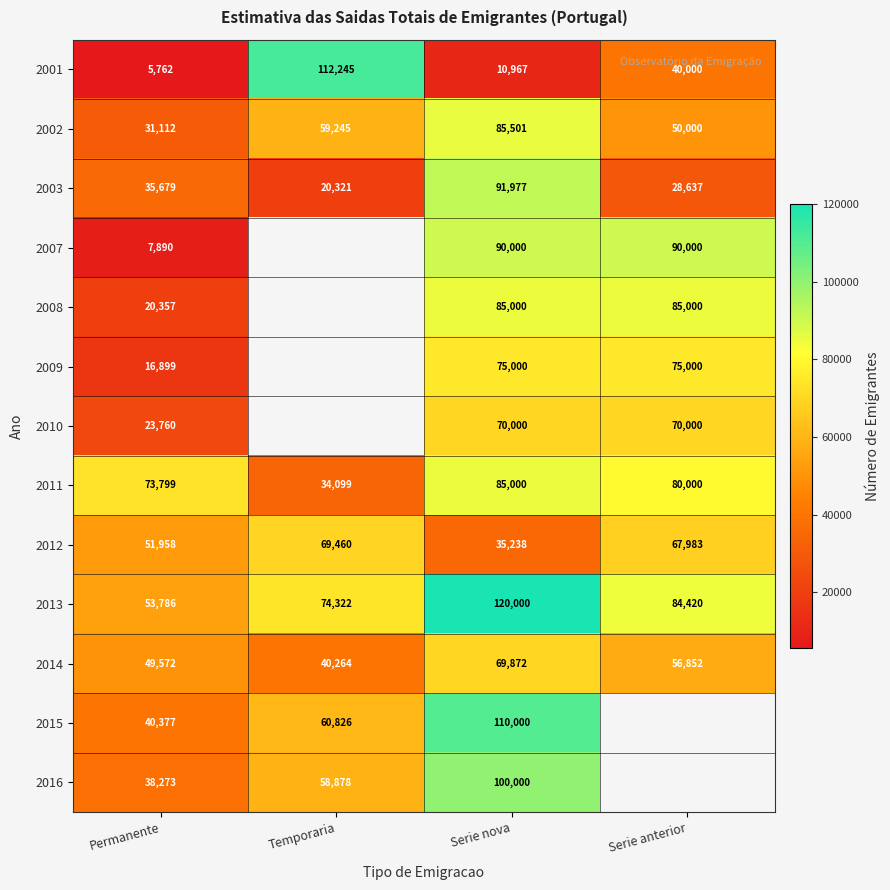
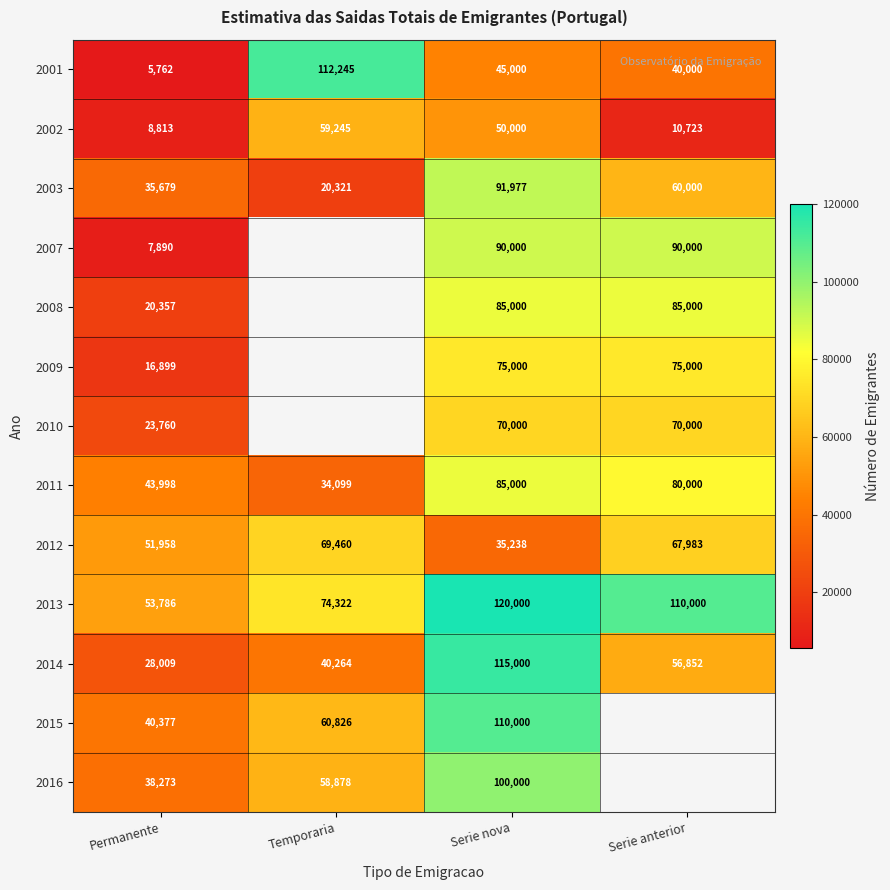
  {
    "2001": {
      "Permanente": "5,762",
      "Temporaria": "112,245",
-     "Serie nova": "10,967"
+     "Serie nova": "45,000"
    },
    "2002": {
-     "Permanente": "31,112",
+     "Permanente": "8,813",
      "Temporaria": "59,245",
-     "Serie nova": "85,501",
-     "Serie anterior": "50,000"
+     "Serie nova": "50,000",
+     "Serie anterior": "10,723"
    },
    "2003": {
      "Permanente": "35,679",
      "Temporaria": "20,321",
      "Serie nova": "91,977",
-     "Serie anterior": "28,637"
+     "Serie anterior": "60,000"
    },
    "2007": {
      "Permanente": "7,890",
      "Serie nova": "90,000",
      "Serie anterior": "90,000"
    },
    "2008": {
      "Permanente": "20,357",
      "Serie nova": "85,000",
      "Serie anterior": "85,000"
    },
    "2009": {
      "Permanente": "16,899",
      "Serie nova": "75,000",
      "Serie anterior": "75,000"
    },
    "2010": {
      "Permanente": "23,760",
      "Serie nova": "70,000",
      "Serie anterior": "70,000"
    },
    "2011": {
-     "Permanente": "73,799",
+     "Permanente": "43,998",
      "Temporaria": "34,099",
      "Serie nova": "85,000",
      "Serie anterior": "80,000"
    },
    "2012": {
      "Permanente": "51,958",
      "Temporaria": "69,460",
      "Serie nova": "35,238",
      "Serie anterior": "67,983"
    },
    "2013": {
      "Permanente": "53,786",
      "Temporaria": "74,322",
      "Serie nova": "120,000",
-     "Serie anterior": "84,420"
+     "Serie anterior": "110,000"
    },
    "2014": {
-     "Permanente": "49,572",
+     "Permanente": "28,009",
      "Temporaria": "40,264",
-     "Serie nova": "69,872",
+     "Serie nova": "115,000",
      "Serie anterior": "56,852"
    },
    "2015": {
      "Permanente": "40,377",
      "Temporaria": "60,826",
      "Serie nova": "110,000"
    },
    "2016": {
      "Permanente": "38,273",
      "Temporaria": "58,878",
      "Serie nova": "100,000"
    }
  }
